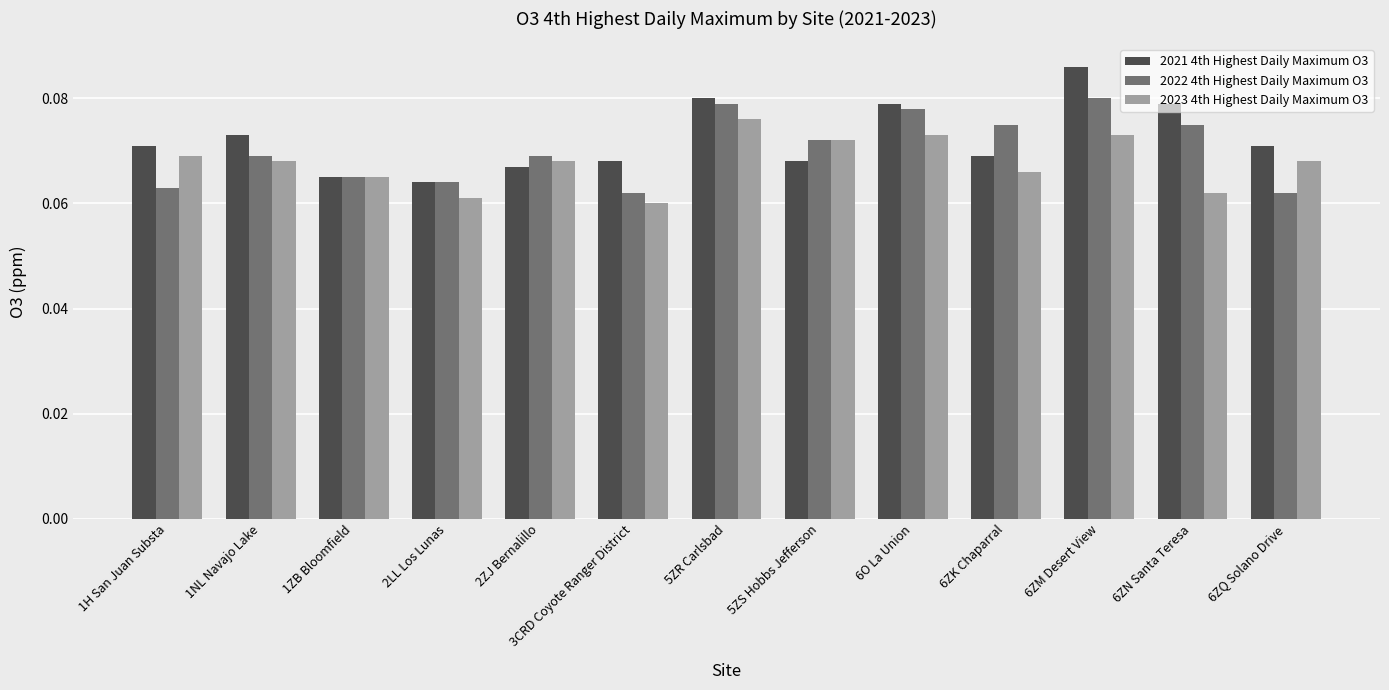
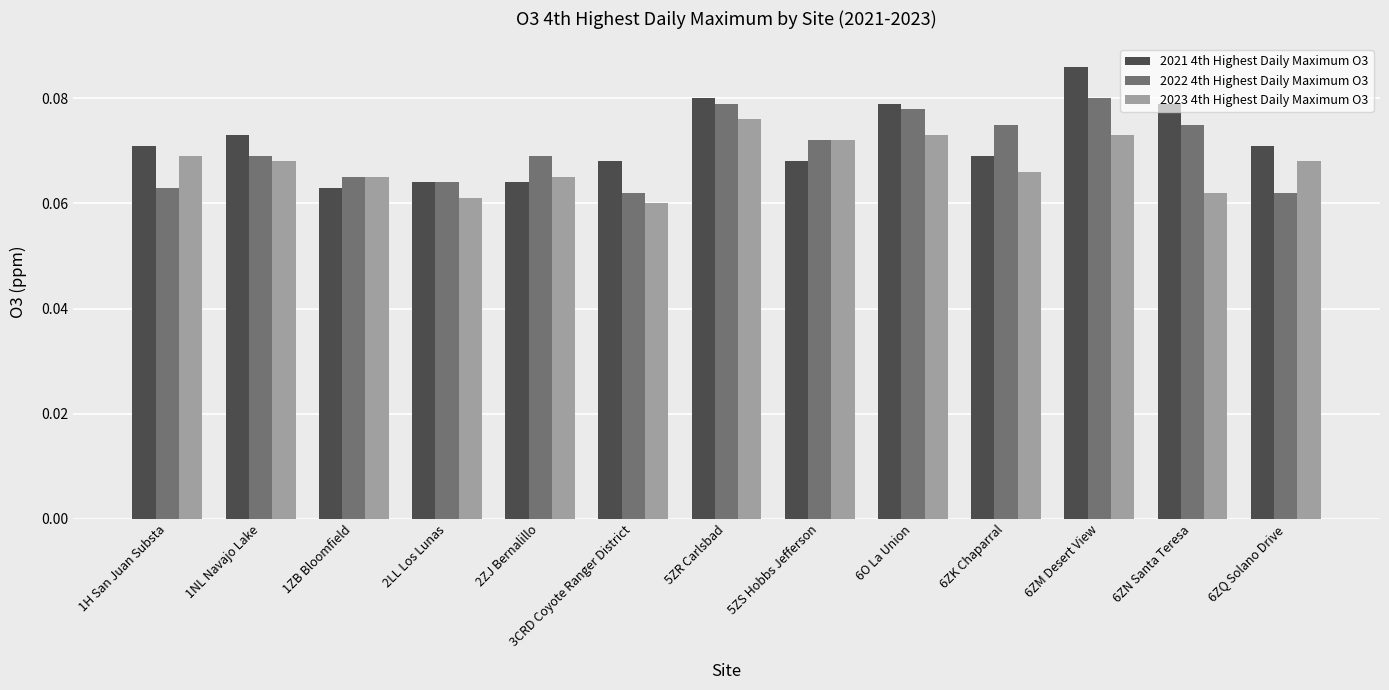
  {
    "2021 4th Highest Daily Maximum O3": {
      "1H San Juan Substa": 0.071,
      "1NL Navajo Lake": 0.073,
-     "1ZB Bloomfield": 0.065,
+     "1ZB Bloomfield": 0.063,
      "2LL Los Lunas": 0.064,
-     "2ZJ Bernalillo": 0.067,
+     "2ZJ Bernalillo": 0.064,
      "3CRD Coyote Ranger District": 0.068,
      "5ZR Carlsbad": 0.080,
      "5ZS Hobbs Jefferson": 0.068,
      "6O La Union": 0.079,
      "6ZK Chaparral": 0.069,
      "6ZM Desert View": 0.086,
      "6ZQ Solano Drive": 0.071
    },
    "2022 4th Highest Daily Maximum O3": {
      "1H San Juan Substa": 0.063,
      "1NL Navajo Lake": 0.069,
      "1ZB Bloomfield": 0.065,
      "2LL Los Lunas": 0.064,
      "2ZJ Bernalillo": 0.069,
      "3CRD Coyote Ranger District": 0.062,
      "5ZR Carlsbad": 0.079,
      "5ZS Hobbs Jefferson": 0.072,
      "6O La Union": 0.078,
      "6ZK Chaparral": 0.075,
      "6ZM Desert View": 0.080,
      "6ZN Santa Teresa": 0.075,
      "6ZQ Solano Drive": 0.062
    },
    "2023 4th Highest Daily Maximum O3": {
      "1H San Juan Substa": 0.069,
      "1NL Navajo Lake": 0.068,
      "1ZB Bloomfield": 0.065,
      "2LL Los Lunas": 0.061,
-     "2ZJ Bernalillo": 0.068,
+     "2ZJ Bernalillo": 0.065,
      "3CRD Coyote Ranger District": 0.060,
      "5ZR Carlsbad": 0.076,
      "5ZS Hobbs Jefferson": 0.072,
      "6O La Union": 0.073,
      "6ZK Chaparral": 0.066,
      "6ZM Desert View": 0.073,
      "6ZN Santa Teresa": 0.062,
      "6ZQ Solano Drive": 0.068
    }
  }
